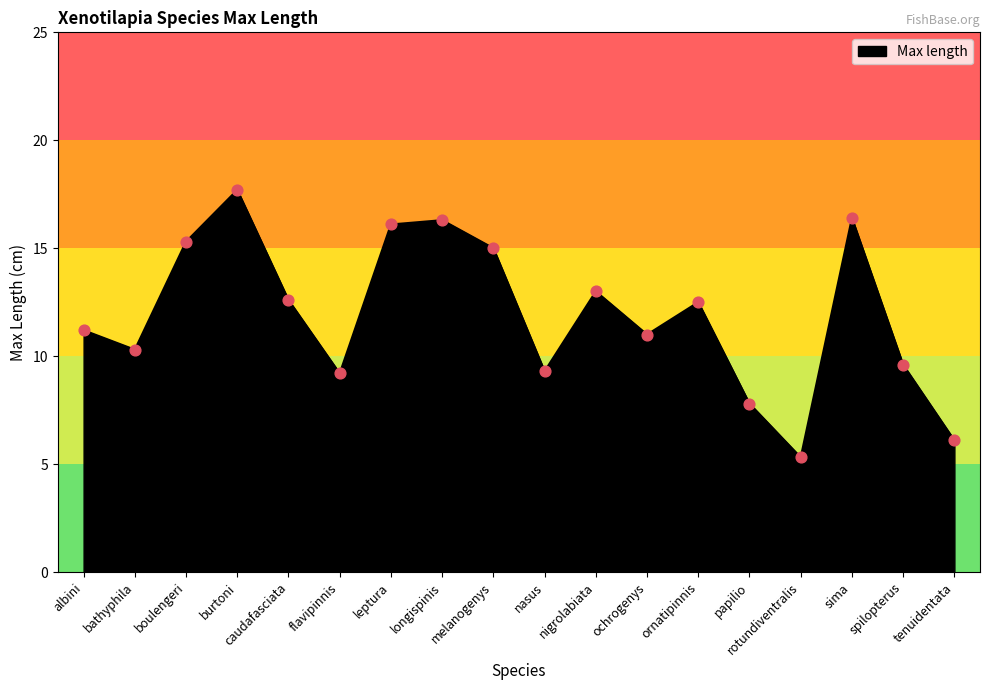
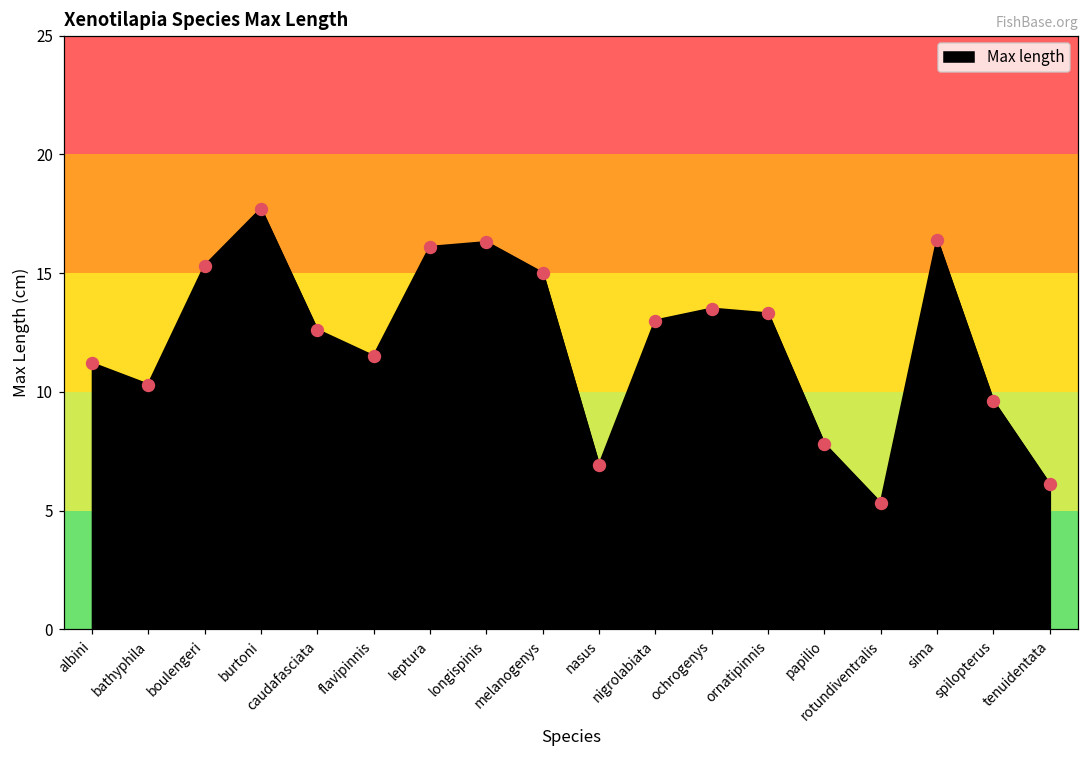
  {
    "albini": 11.2,
    "bathyphila": 10.3,
    "boulengeri": 15.3,
    "burtoni": 17.7,
    "caudafasciata": 12.6,
-   "flavipinnis": 9.2,
+   "flavipinnis": 11.5,
    "leptura": 16.1,
    "longispinis": 16.3,
    "melanogenys": 15.0,
-   "nasus": 9.3,
+   "nasus": 6.9,
    "nigrolabiata": 13.0,
-   "ochrogenys": 11.0,
-   "ornatipinnis": 12.5,
+   "ochrogenys": 13.5,
+   "ornatipinnis": 13.3,
    "papilio": 7.8,
    "rotundiventralis": 5.3,
    "sima": 16.4,
    "spilopterus": 9.6,
    "tenuidentata": 6.1
  }
